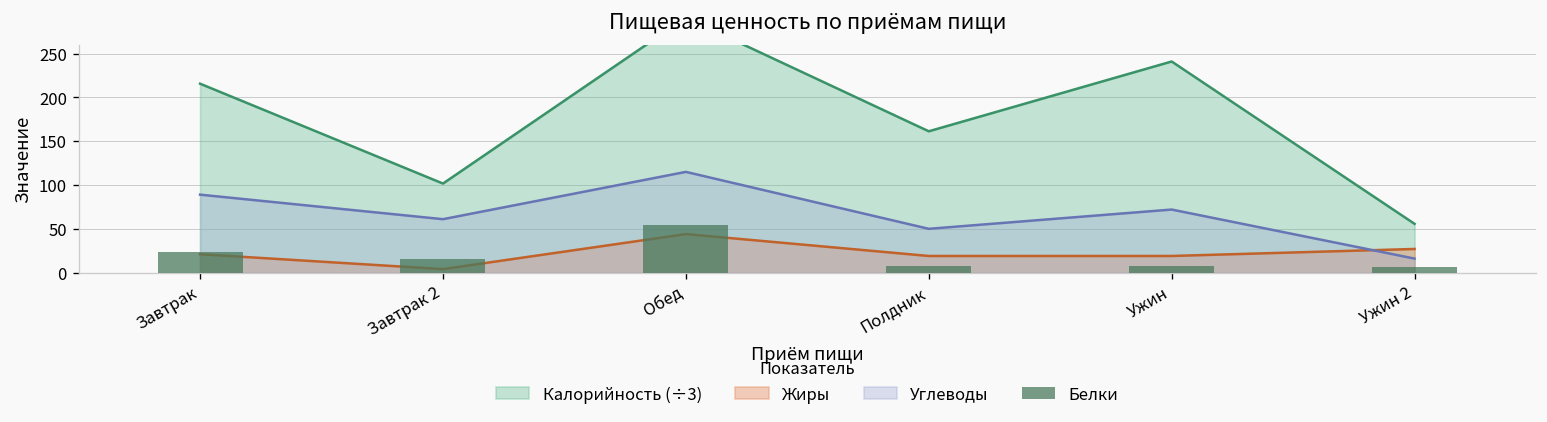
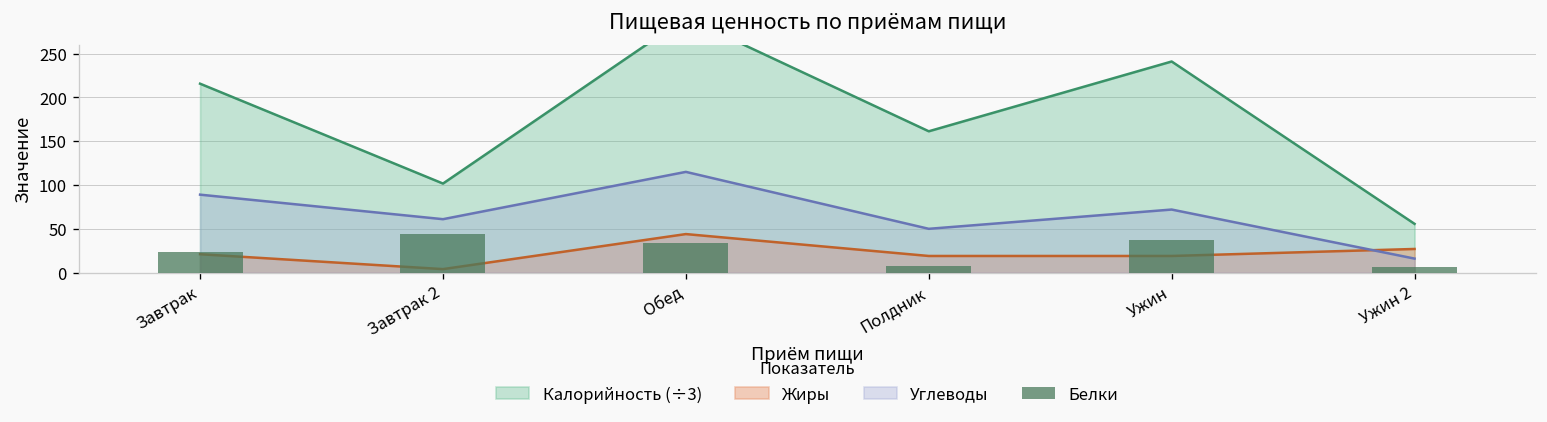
  {
    "Белки": {
      "Завтрак": 20,
-     "Завтрак 2": 20,
-     "Обед": 50,
+     "Завтрак 2": 40,
+     "Обед": 30,
      "Полдник": 10,
-     "Ужин": 10,
+     "Ужин": 40,
      "Ужин 2": 10
    },
    "Жиры": {
      "Завтрак": 20,
      "Завтрак 2": 0,
      "Обед": 40,
      "Полдник": 20,
      "Ужин": 20,
      "Ужин 2": 30
    }
  }
